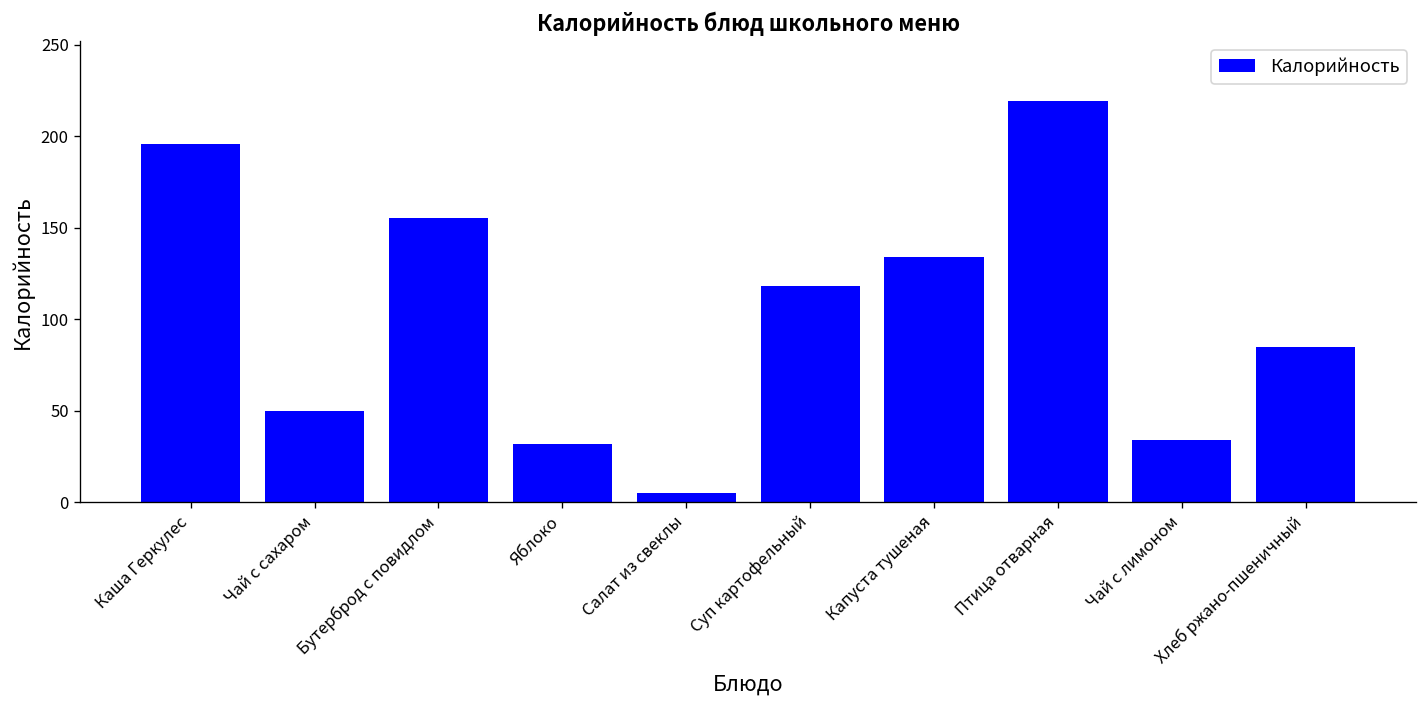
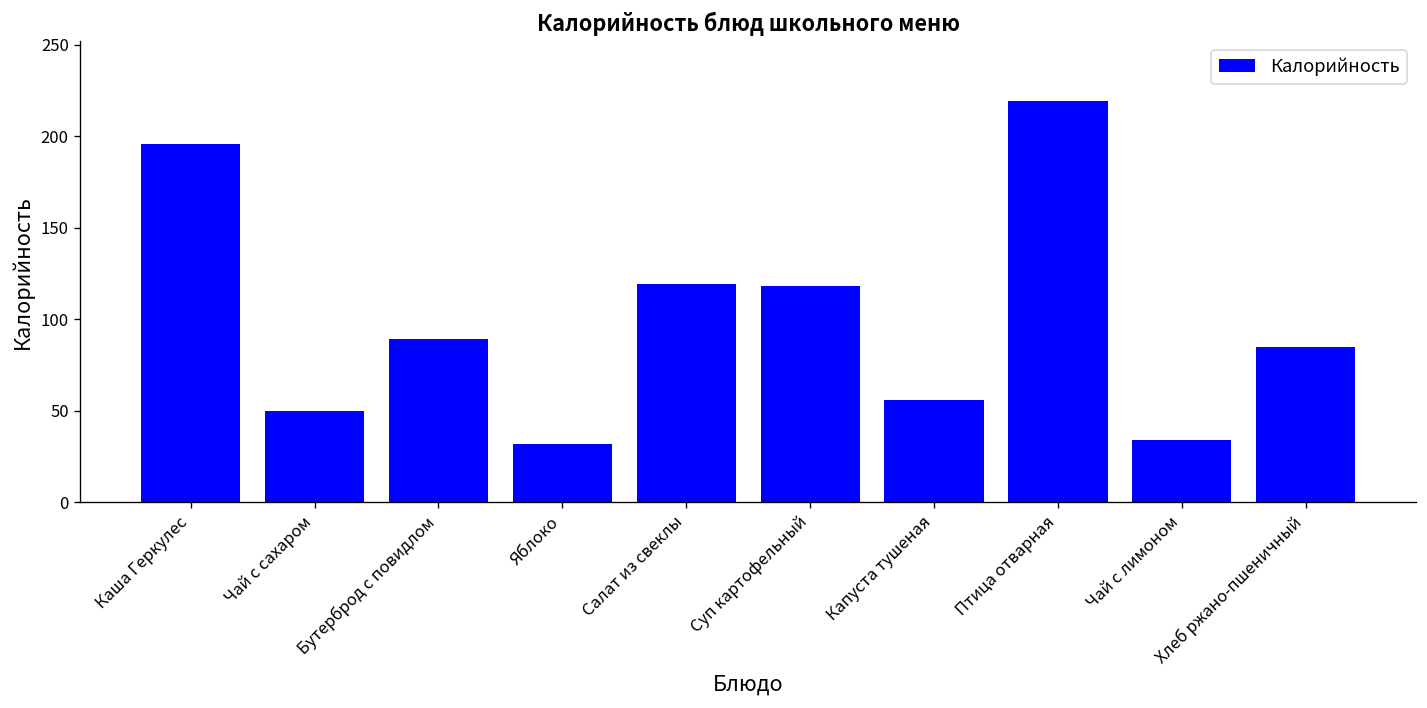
  {
    "Каша Геркулес": 196,
    "Чай с сахаром": 50,
-   "Бутерброд с повидлом": 156,
+   "Бутерброд с повидлом": 89,
    "Яблоко": 32,
-   "Салат из свеклы": 5,
+   "Салат из свеклы": 119,
    "Суп картофельный": 118,
-   "Капуста тушеная": 134,
+   "Капуста тушеная": 56,
    "Птица отварная": 219,
    "Чай с лимоном": 34,
    "Хлеб ржано-пшеничный": 85
  }
